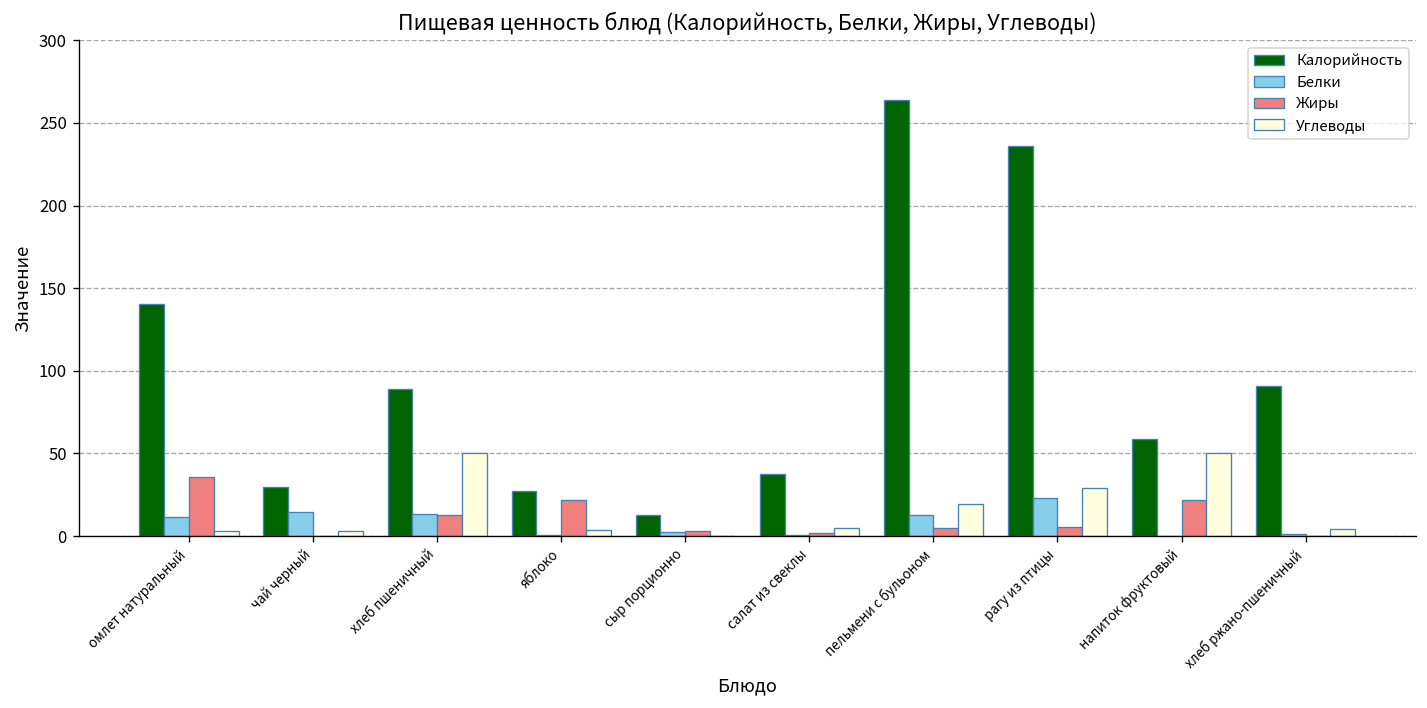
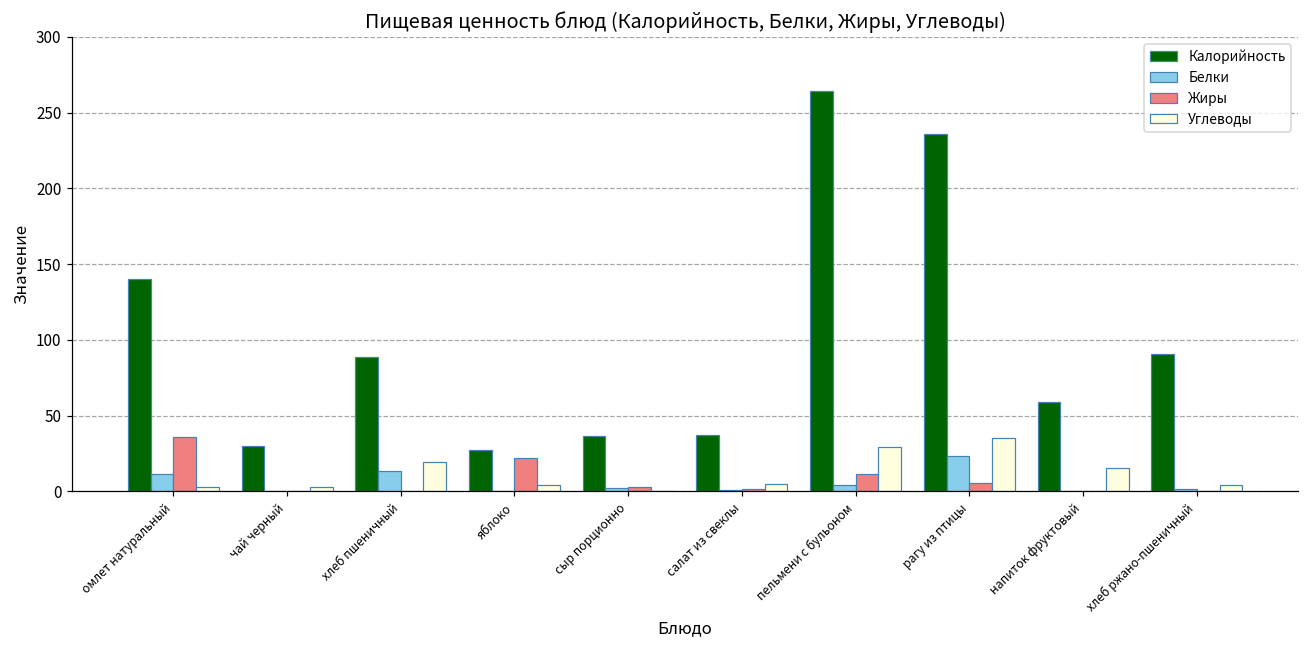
  {
    "Калорийность": {
      "омлет натуральный": 140,
      "чай черный": 30,
      "хлеб пшеничный": 89,
      "яблоко": 27,
-     "сыр порционно": 13,
+     "сыр порционно": 36,
      "салат из свеклы": 37,
      "пельмени с бульоном": 264,
      "рагу из птицы": 236,
      "напиток фруктовый": 59,
      "хлеб ржано-пшеничный": 91
    },
    "Белки": {
      "омлет натуральный": 11,
-     "чай черный": 15,
+     "чай черный": 0,
      "хлеб пшеничный": 14,
      "сыр порционно": 2,
-     "пельмени с бульоном": 13,
+     "пельмени с бульоном": 4,
      "рагу из птицы": 23
    },
    "Жиры": {
      "омлет натуральный": 36,
-     "хлеб пшеничный": 13,
+     "хлеб пшеничный": 0,
      "яблоко": 22,
      "сыр порционно": 3,
-     "пельмени с бульоном": 5,
+     "пельмени с бульоном": 11,
      "рагу из птицы": 6,
-     "напиток фруктовый": 22
+     "напиток фруктовый": 0
    },
    "Углеводы": {
      "омлет натуральный": 3,
      "чай черный": 3,
-     "хлеб пшеничный": 50,
+     "хлеб пшеничный": 20,
      "яблоко": 4,
      "сыр порционно": 0,
      "салат из свеклы": 5,
-     "пельмени с бульоном": 20,
-     "рагу из птицы": 29,
-     "напиток фруктовый": 50,
+     "пельмени с бульоном": 29,
+     "рагу из птицы": 35,
+     "напиток фруктовый": 15,
      "хлеб ржано-пшеничный": 4
    }
  }
